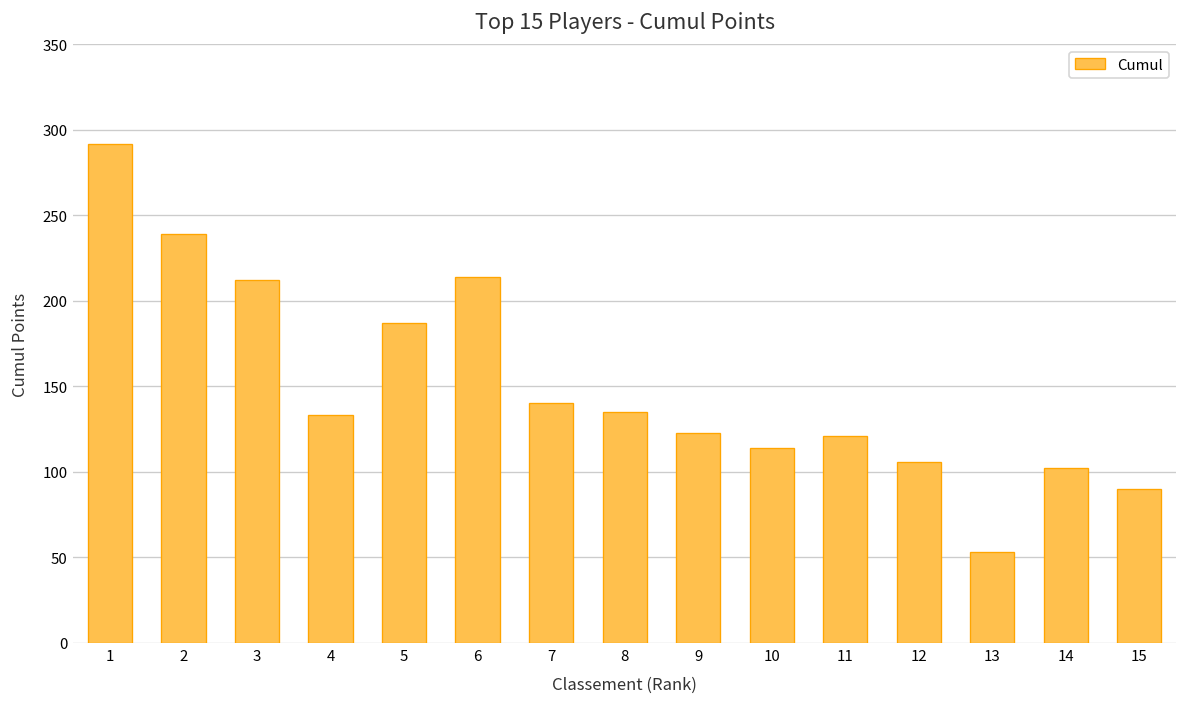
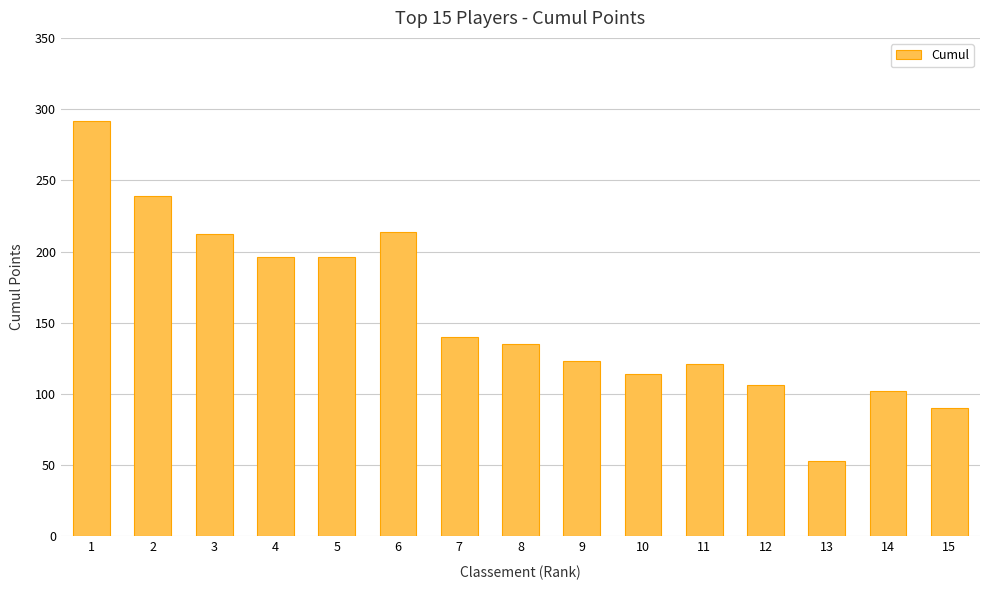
  {
    "1": 292,
    "2": 239,
    "3": 212,
-   "4": 133,
-   "5": 187,
+   "4": 196,
+   "5": 196,
    "6": 214,
    "7": 140,
    "8": 135,
    "9": 123,
    "10": 114,
    "11": 121,
    "12": 106,
    "13": 53,
    "14": 102,
    "15": 90
  }
